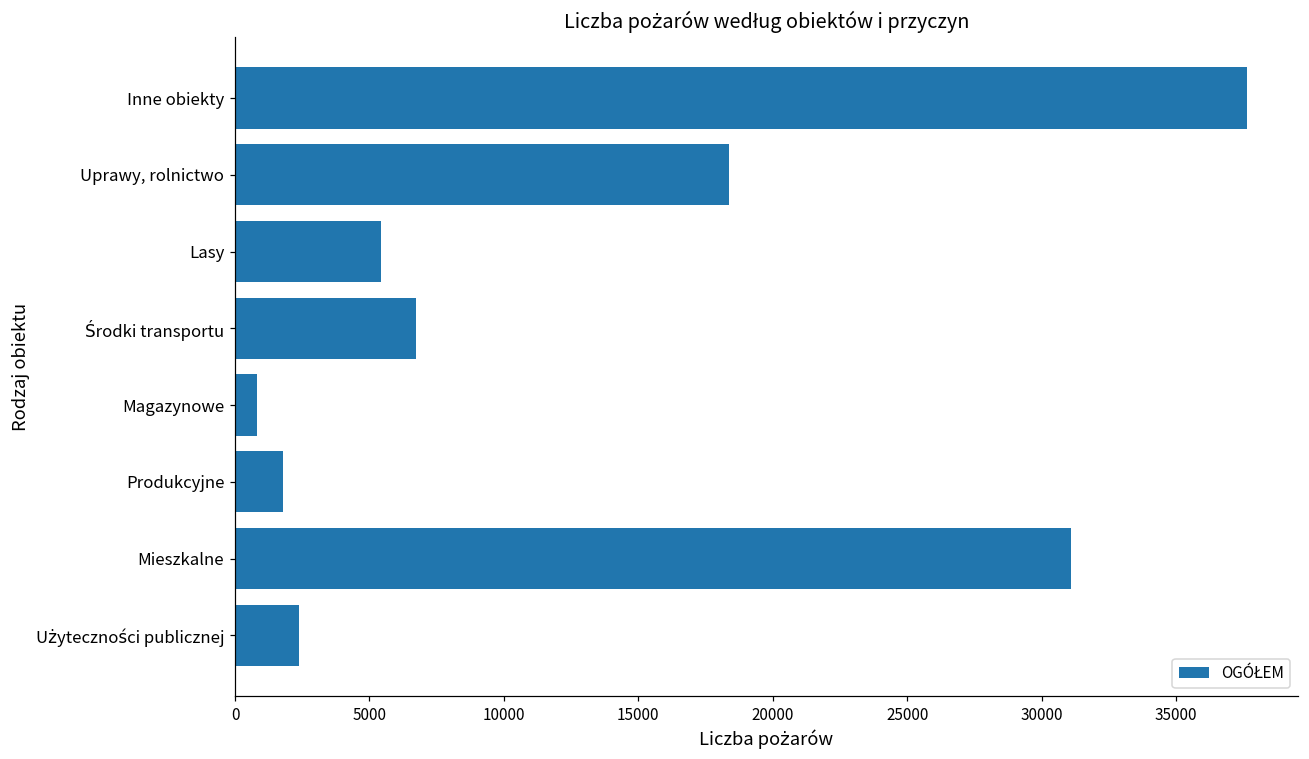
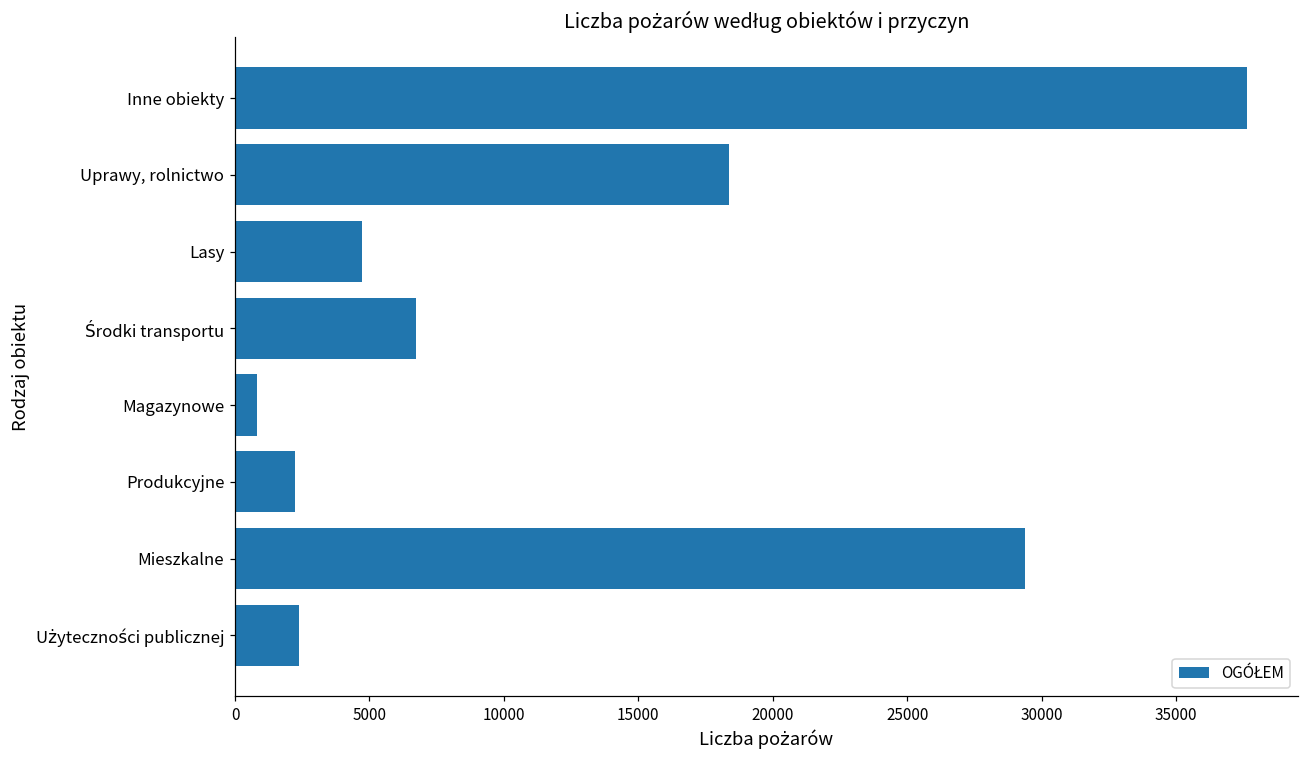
  {
    "Inne obiekty": 37700,
    "Uprawy, rolnictwo": 18400,
-   "Lasy": 5400,
+   "Lasy": 4700,
    "Środki transportu": 6700,
    "Magazynowe": 800,
-   "Produkcyjne": 1800,
-   "Mieszkalne": 31100,
+   "Produkcyjne": 2200,
+   "Mieszkalne": 29400,
    "Użyteczności publicznej": 2400
  }
